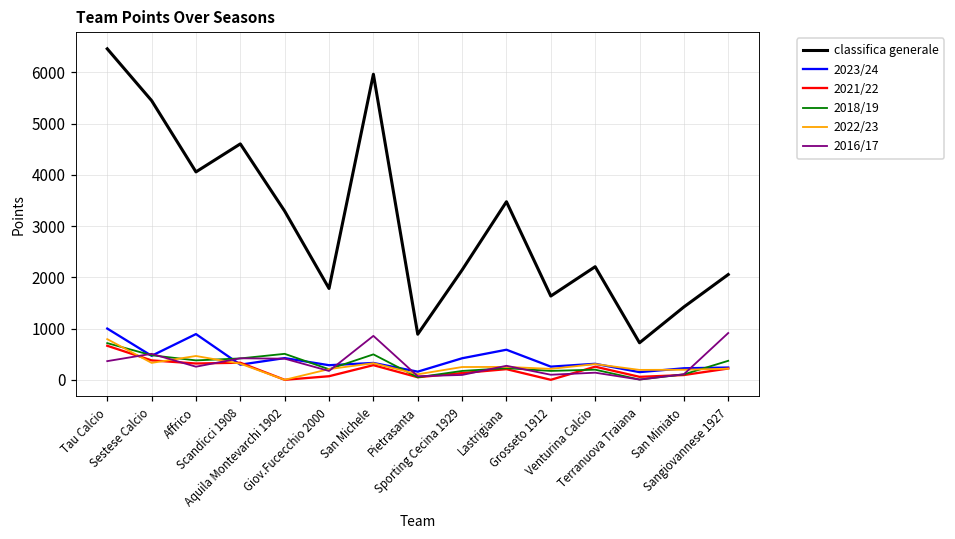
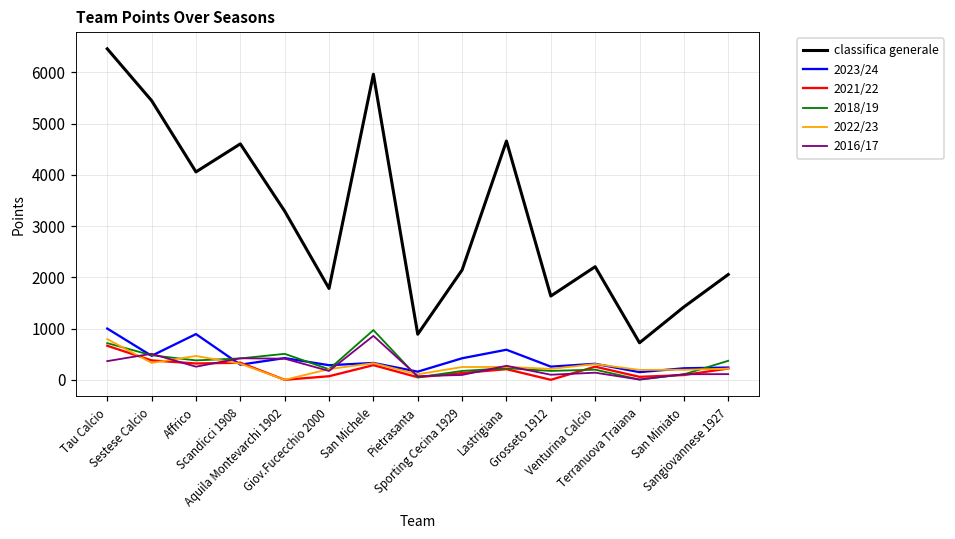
  {
    "classifica generale": {
      "Tau Calcio": 6500,
      "Sestese Calcio": 5400,
      "Affrico": 4100,
      "Scandicci 1908": 4600,
      "Aquila Montevarchi 1902": 3300,
      "Giov.Fucecchio 2000": 1800,
      "San Michele": 6000,
      "Pietrasanta": 900,
      "Sporting Cecina 1929": 2100,
-     "Lastrigiana": 3500,
+     "Lastrigiana": 4700,
      "Grosseto 1912": 1600,
      "Venturina Calcio": 2200,
      "Terranuova Traiana": 700,
      "San Miniato": 1400,
      "Sangiovannese 1927": 2100
    },
    "2023/24": {
      "Tau Calcio": 1000,
      "Affrico": 900,
      "Giov.Fucecchio 2000": 300,
      "Sporting Cecina 1929": 400,
      "Lastrigiana": 600
    },
    "2021/22": {
      "Affrico": 300,
      "Giov.Fucecchio 2000": 100,
      "Grosseto 1912": 0
    },
    "2018/19": {
      "Affrico": 400,
      "Aquila Montevarchi 1902": 500,
-     "San Michele": 500,
+     "San Michele": 1000,
      "Venturina Calcio": 200,
      "Sangiovannese 1927": 400
    },
    "2022/23": {
      "Tau Calcio": 800,
      "Affrico": 500,
      "Sporting Cecina 1929": 200
    },
    "2016/17": {
      "Tau Calcio": 400,
      "Affrico": 300,
      "San Michele": 900,
      "Grosseto 1912": 100,
      "Venturina Calcio": 100,
-     "Sangiovannese 1927": 900
+     "Sangiovannese 1927": 100
    }
  }
